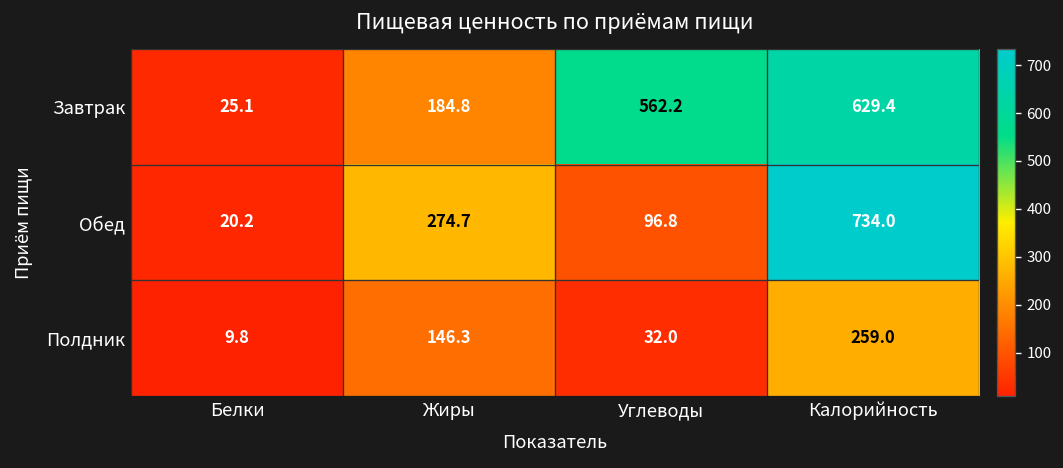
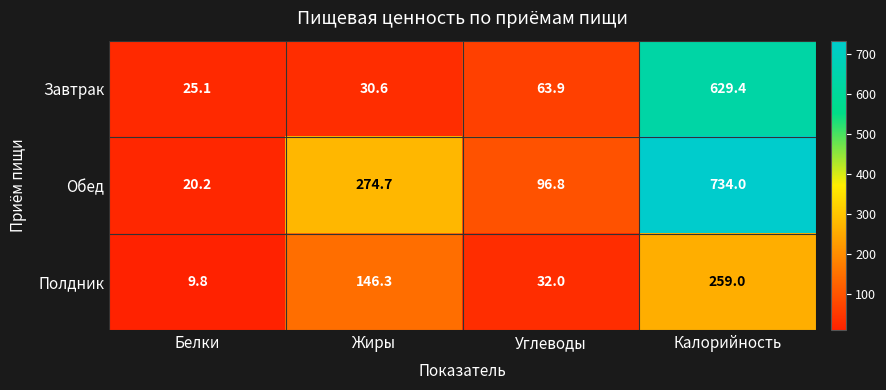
  {
    "Завтрак": {
      "Белки": 25.1,
-     "Жиры": 184.8,
-     "Углеводы": 562.2,
+     "Жиры": 30.6,
+     "Углеводы": 63.9,
      "Калорийность": 629.4
    },
    "Обед": {
      "Белки": 20.2,
      "Жиры": 274.7,
      "Углеводы": 96.8,
      "Калорийность": 734.0
    },
    "Полдник": {
      "Белки": 9.8,
      "Жиры": 146.3,
      "Углеводы": 32.0,
      "Калорийность": 259.0
    }
  }
